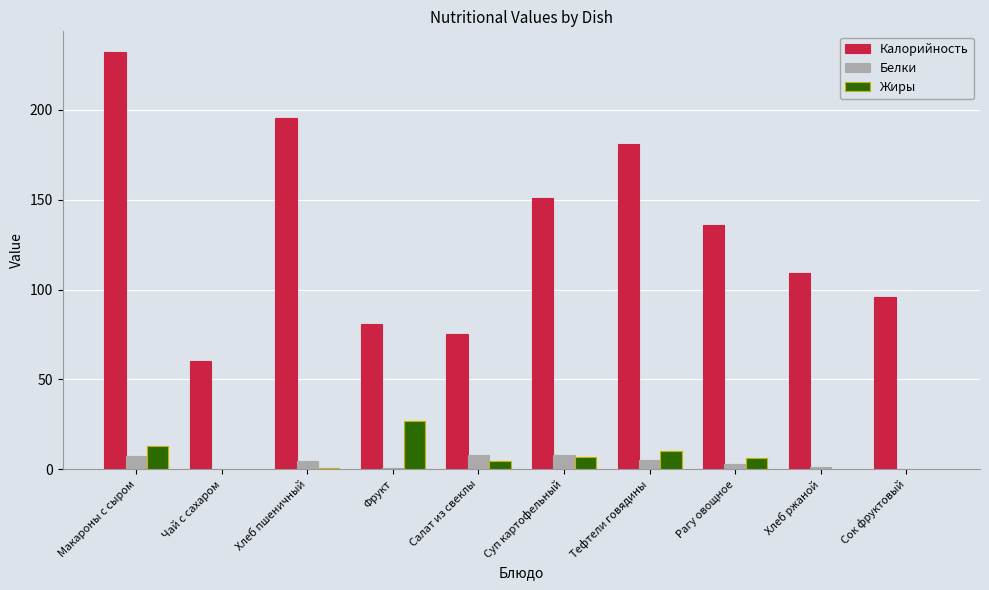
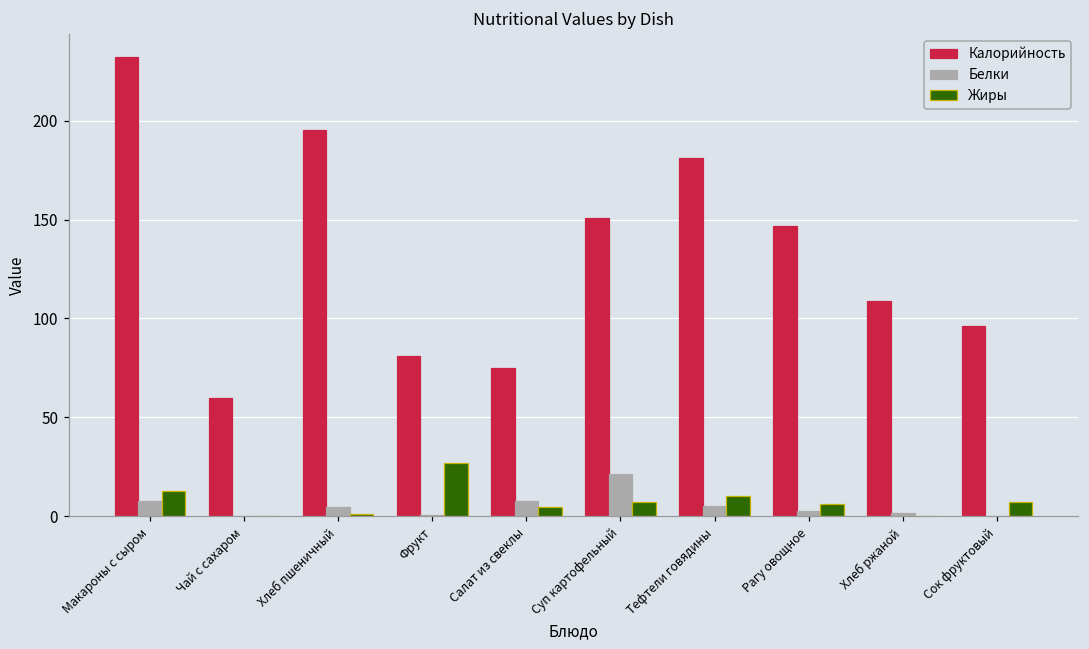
  {
    "Калорийность": {
      "Макароны с сыром": 232,
      "Чай с сахаром": 60,
      "Хлеб пшеничный": 196,
      "Фрукт": 81,
      "Салат из свеклы": 75,
      "Суп картофельный": 151,
      "Тефтели говядины": 181,
-     "Рагу овощное": 136,
+     "Рагу овощное": 147,
      "Хлеб ржаной": 109,
      "Сок фруктовый": 96
    },
    "Белки": {
      "Макароны с сыром": 8,
      "Хлеб пшеничный": 5,
      "Салат из свеклы": 8,
-     "Суп картофельный": 8,
+     "Суп картофельный": 21,
      "Тефтели говядины": 5,
      "Рагу овощное": 3,
      "Хлеб ржаной": 1,
      "Сок фруктовый": 0
    },
    "Жиры": {
      "Макароны с сыром": 13,
      "Фрукт": 27,
      "Салат из свеклы": 5,
      "Суп картофельный": 7,
      "Тефтели говядины": 10,
      "Рагу овощное": 6,
-     "Сок фруктовый": 0
+     "Сок фруктовый": 7
    }
  }
